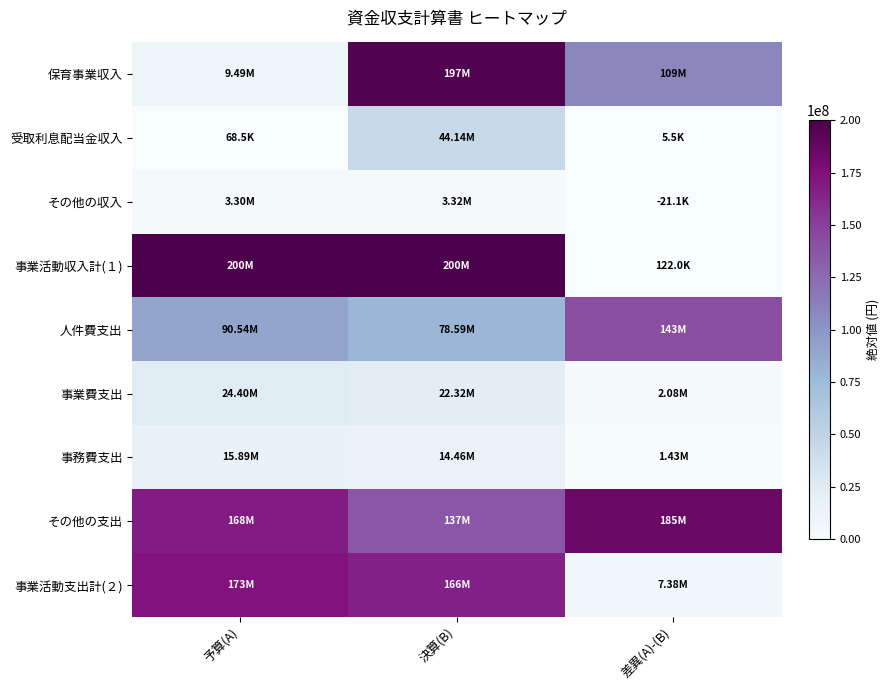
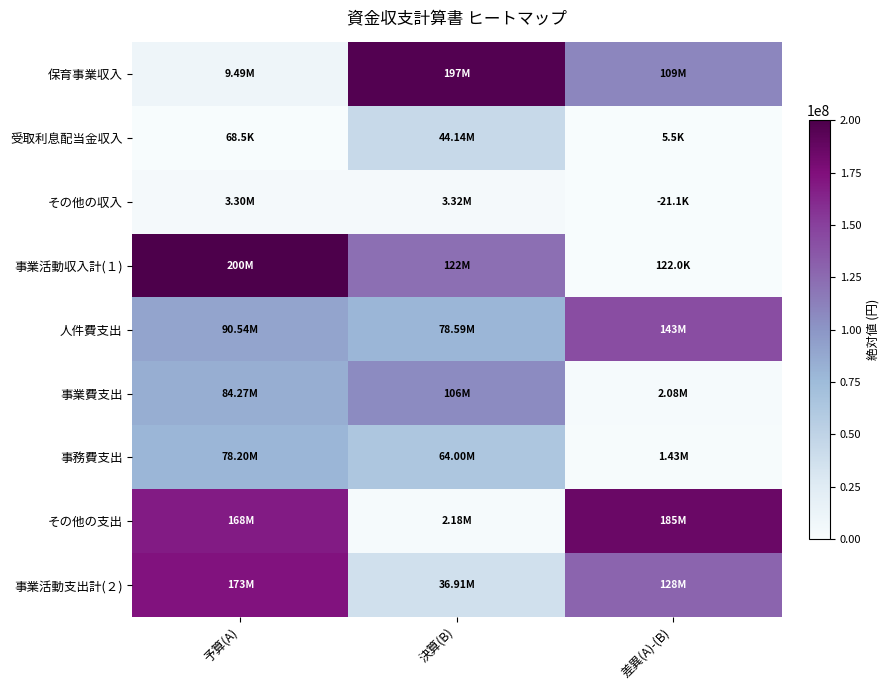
  {
    "保育事業収入": {
      "予算(A)": "9.49M",
      "決算(B)": "197M",
      "差異(A)-(B)": "109M"
    },
    "受取利息配当金収入": {
      "予算(A)": "68.5K",
      "決算(B)": "44.14M",
      "差異(A)-(B)": "5.5K"
    },
    "その他の収入": {
      "予算(A)": "3.30M",
      "決算(B)": "3.32M",
      "差異(A)-(B)": "-21.1K"
    },
    "事業活動収入計(１)": {
      "予算(A)": "200M",
-     "決算(B)": "200M",
+     "決算(B)": "122M",
      "差異(A)-(B)": "122.0K"
    },
    "人件費支出": {
      "予算(A)": "90.54M",
      "決算(B)": "78.59M",
      "差異(A)-(B)": "143M"
    },
    "事業費支出": {
-     "予算(A)": "24.40M",
-     "決算(B)": "22.32M",
+     "予算(A)": "84.27M",
+     "決算(B)": "106M",
      "差異(A)-(B)": "2.08M"
    },
    "事務費支出": {
-     "予算(A)": "15.89M",
-     "決算(B)": "14.46M",
+     "予算(A)": "78.20M",
+     "決算(B)": "64.00M",
      "差異(A)-(B)": "1.43M"
    },
    "その他の支出": {
      "予算(A)": "168M",
-     "決算(B)": "137M",
+     "決算(B)": "2.18M",
      "差異(A)-(B)": "185M"
    },
    "事業活動支出計(２)": {
      "予算(A)": "173M",
-     "決算(B)": "166M",
-     "差異(A)-(B)": "7.38M"
+     "決算(B)": "36.91M",
+     "差異(A)-(B)": "128M"
    }
  }
